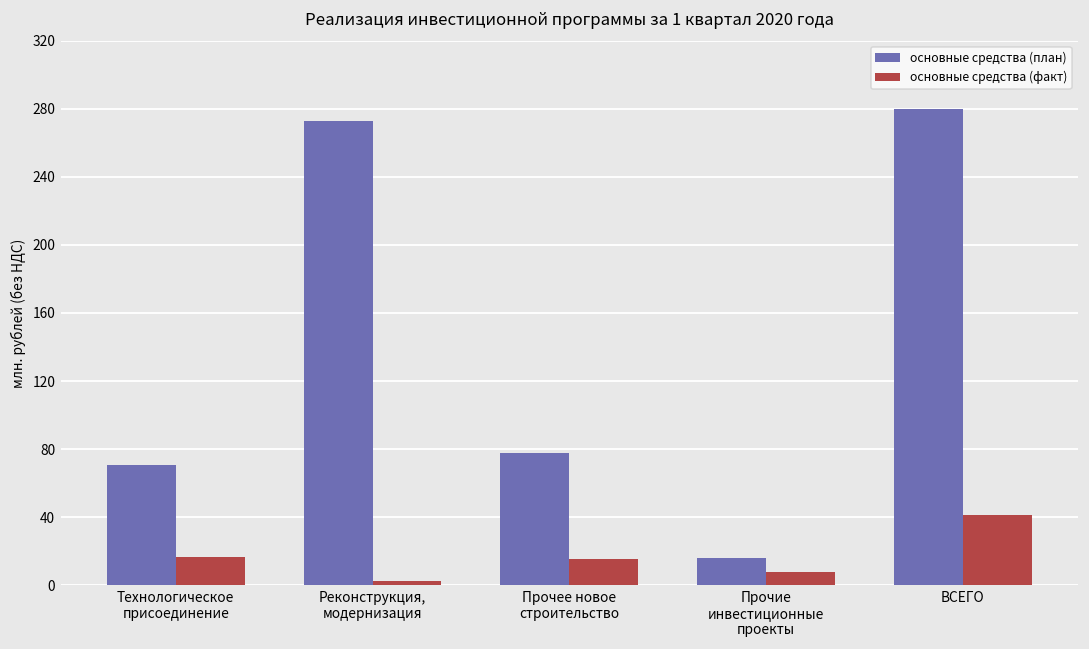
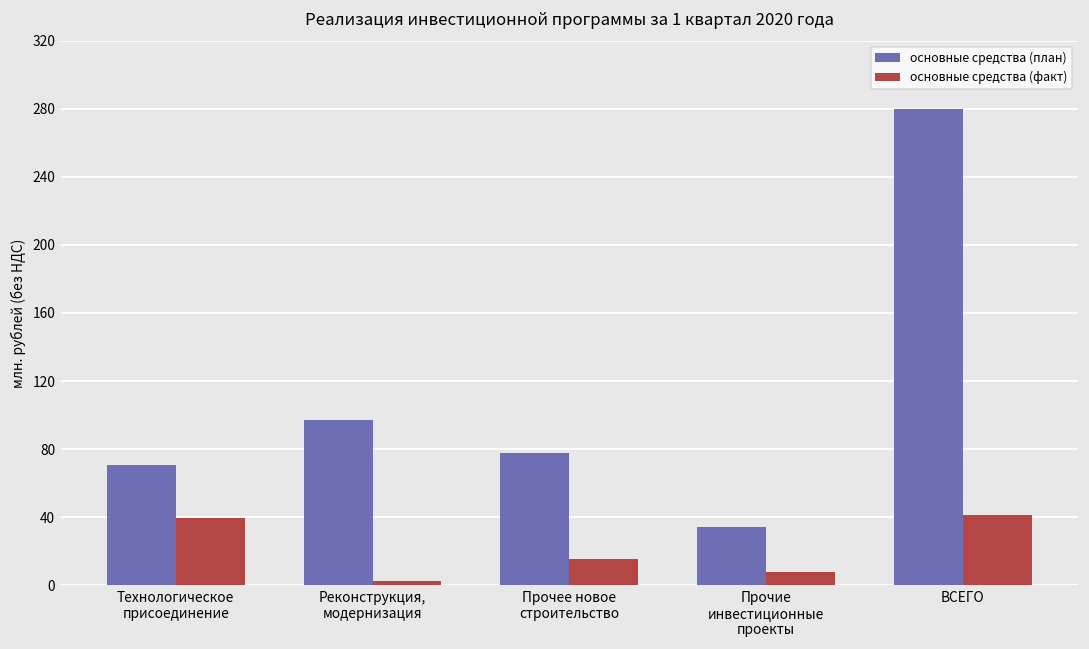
  {
    "основные средства (план)": {
      "Технологическое присоединение": 71,
-     "Реконструкция, модернизация": 273,
+     "Реконструкция, модернизация": 97,
      "Прочее новое строительство": 78,
-     "Прочие инвестиционные проекты": 16,
+     "Прочие инвестиционные проекты": 34,
      "ВСЕГО": 280
    },
    "основные средства (факт)": {
-     "Технологическое присоединение": 17,
+     "Технологическое присоединение": 40,
      "Реконструкция, модернизация": 3,
      "Прочее новое строительство": 15,
      "Прочие инвестиционные проекты": 8,
      "ВСЕГО": 41
    }
  }
